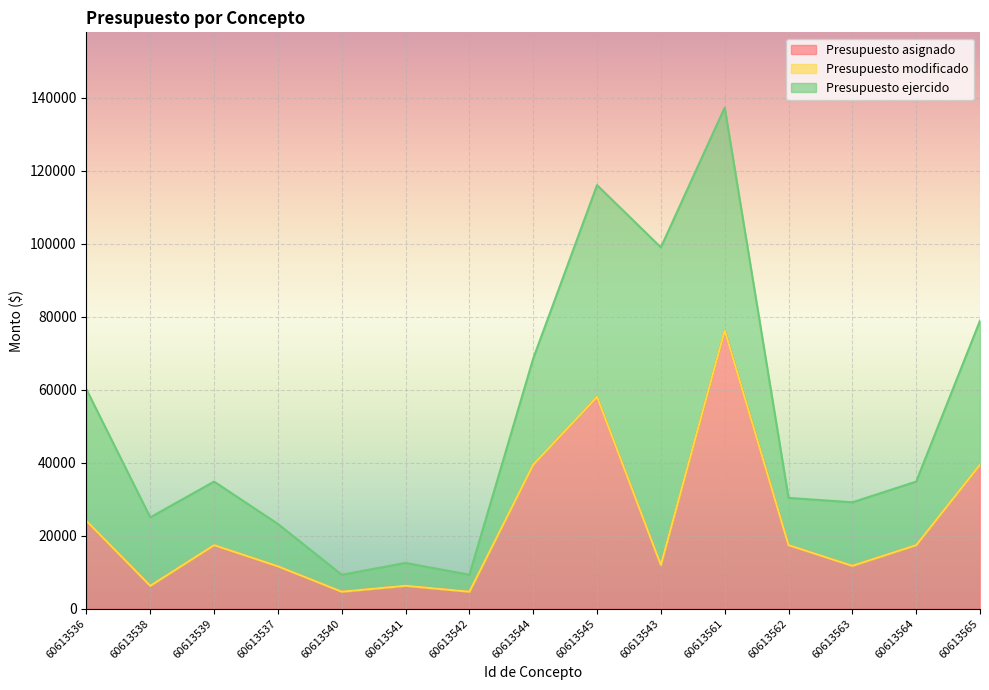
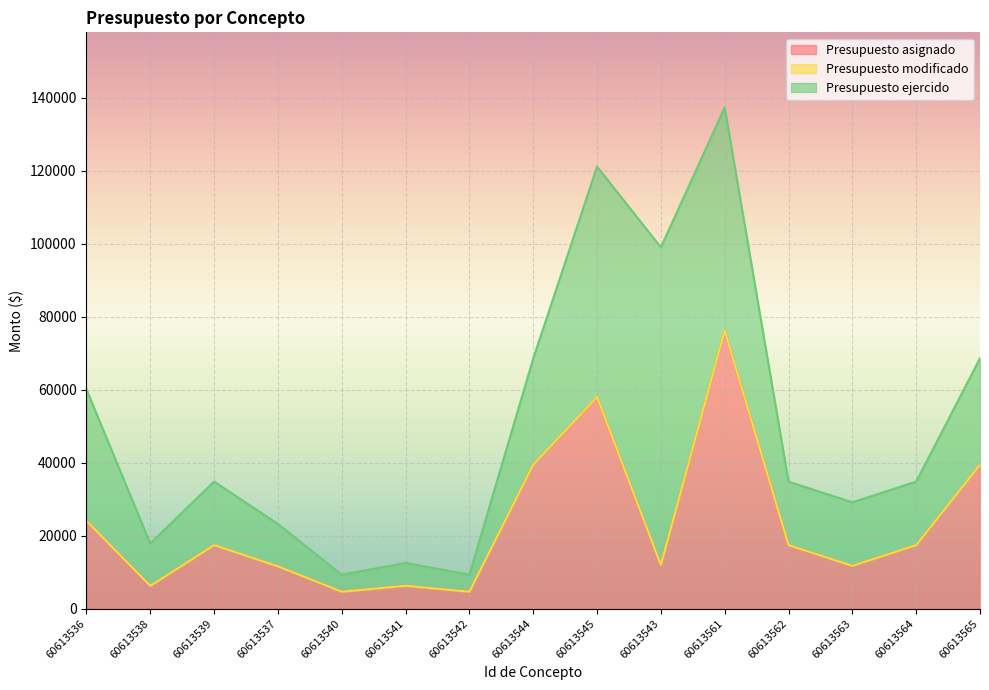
  {
    "Presupuesto modificado": {
      "60613536": 24000,
      "60613538": 6000,
      "60613539": 17000,
      "60613537": 12000,
      "60613540": 5000,
      "60613541": 6000,
      "60613542": 5000,
      "60613544": 39000,
      "60613545": 58000,
      "60613543": 12000,
      "60613561": 76000,
      "60613562": 17000,
      "60613563": 12000,
      "60613564": 17000,
      "60613565": 39000
    },
    "Presupuesto ejercido": {
      "60613536": 36000,
-     "60613538": 19000,
+     "60613538": 12000,
      "60613539": 17000,
      "60613537": 12000,
      "60613540": 5000,
      "60613541": 6000,
      "60613542": 5000,
      "60613544": 29000,
-     "60613545": 58000,
+     "60613545": 63000,
      "60613543": 87000,
      "60613561": 61000,
-     "60613562": 13000,
+     "60613562": 17000,
      "60613563": 17000,
      "60613564": 17000,
-     "60613565": 39000
+     "60613565": 29000
    }
  }
